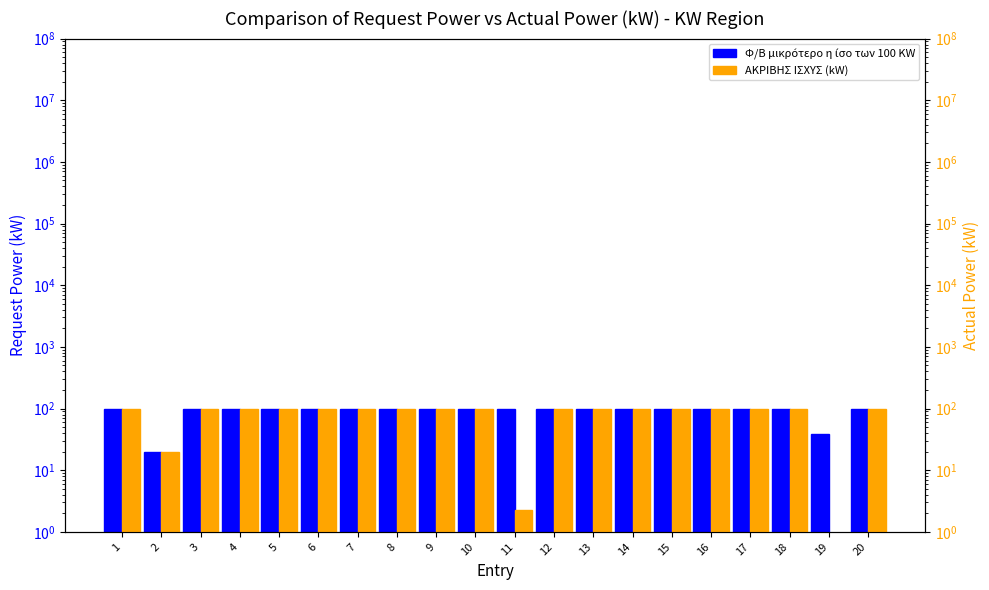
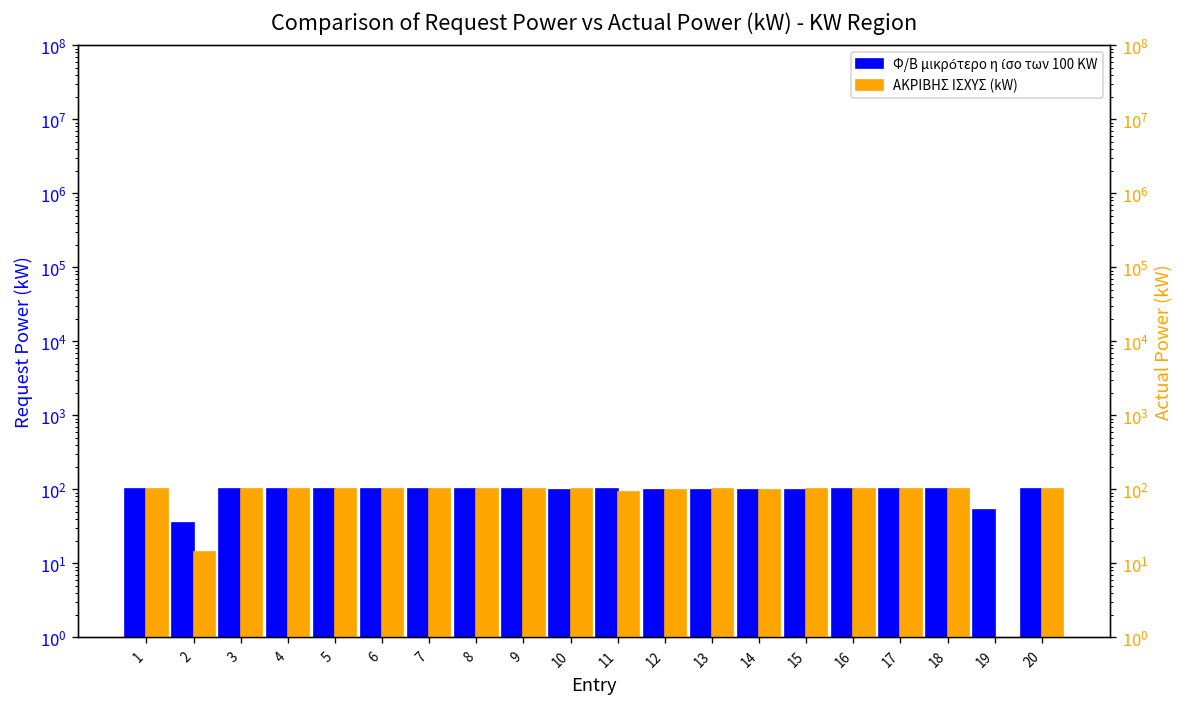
  {
    "Φ/Β μικρότερο η ίσο των 100 KW": {
      "1": 100,
-     "2": 20,
+     "2": 30,
      "3": 100,
      "4": 100,
      "5": 100,
      "6": 100,
      "7": 100,
      "8": 100,
      "9": 100,
      "10": 100,
      "11": 100,
      "12": 100,
      "13": 100,
      "14": 100,
      "15": 100,
      "16": 100,
      "17": 100,
      "18": 100,
-     "19": 40,
+     "19": 50,
      "20": 100
    },
    "ΑΚΡΙΒΗΣ ΙΣΧΥΣ (kW)": {
      "1": 100,
-     "2": 20,
+     "2": 14,
      "3": 100,
      "4": 100,
      "5": 100,
      "6": 100,
      "7": 100,
      "8": 100,
      "9": 100,
      "10": 100,
-     "11": 2.3,
+     "11": 90,
      "12": 100,
      "13": 100,
      "14": 100,
      "15": 100,
      "16": 100,
      "17": 100,
      "18": 100,
      "20": 100
    }
  }
